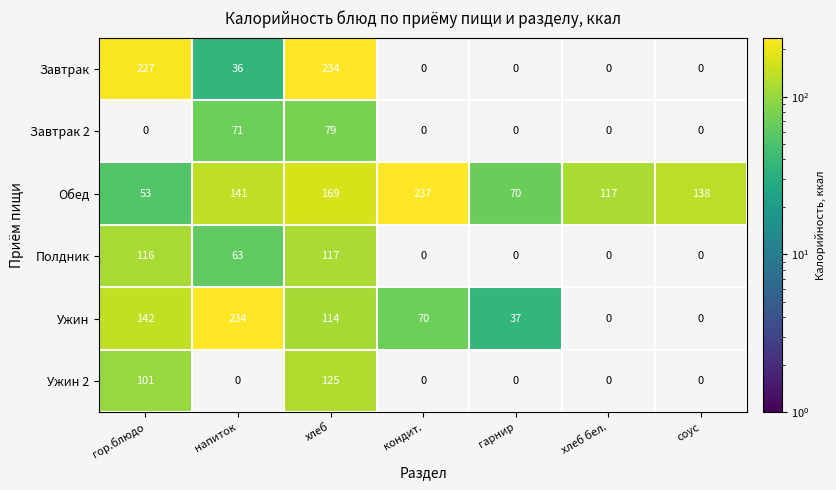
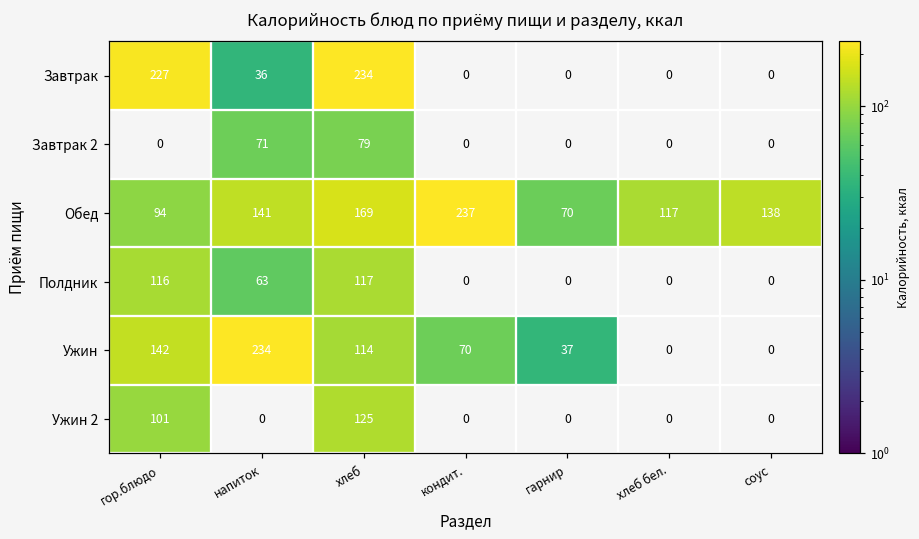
  {
    "Завтрак": {
      "гор.блюдо": 227,
      "напиток": 36,
      "хлеб": 234
    },
    "Завтрак 2": {
      "напиток": 71,
      "хлеб": 79
    },
    "Обед": {
-     "гор.блюдо": 53,
+     "гор.блюдо": 94,
      "напиток": 141,
      "хлеб": 169,
      "кондит.": 237,
      "гарнир": 70,
      "хлеб бел.": 117,
      "соус": 138
    },
    "Полдник": {
      "гор.блюдо": 116,
      "напиток": 63,
      "хлеб": 117
    },
    "Ужин": {
      "гор.блюдо": 142,
      "напиток": 234,
      "хлеб": 114,
      "кондит.": 70,
      "гарнир": 37
    },
    "Ужин 2": {
      "гор.блюдо": 101,
      "хлеб": 125
    }
  }
